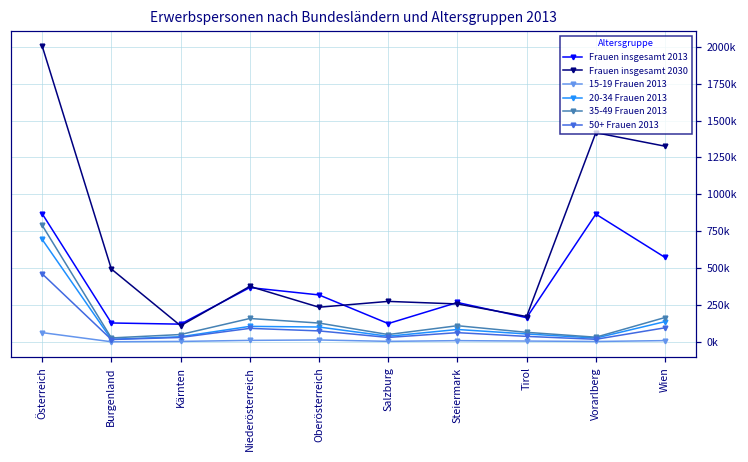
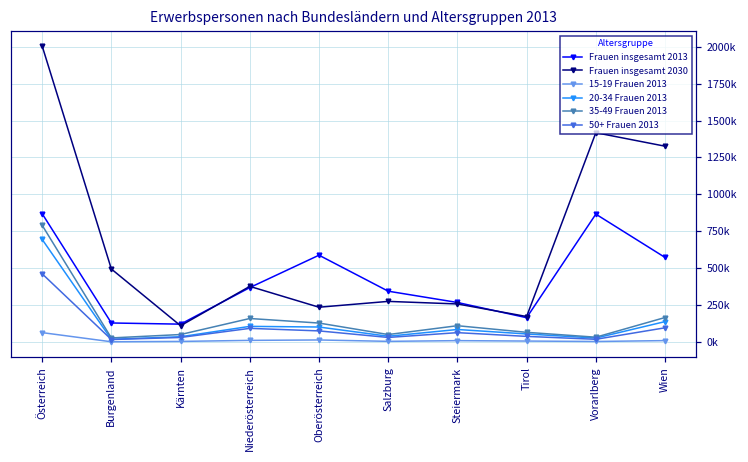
  {
    "Frauen insgesamt 2013": {
      "Österreich": 870000,
      "Burgenland": 130000,
-     "Oberösterreich": 320000,
-     "Salzburg": 120000,
+     "Oberösterreich": 590000,
+     "Salzburg": 340000,
      "Vorarlberg": 870000,
      "Wien": 570000
    },
    "Frauen insgesamt 2030": {
      "Österreich": 2000000,
      "Burgenland": 490000,
      "Oberösterreich": 240000,
      "Salzburg": 280000,
      "Wien": 1330000
    },
    "20-34 Frauen 2013": {
      "Österreich": 690000,
      "Oberösterreich": 100000,
      "Steiermark": 80000,
      "Wien": 140000
    }
  }
